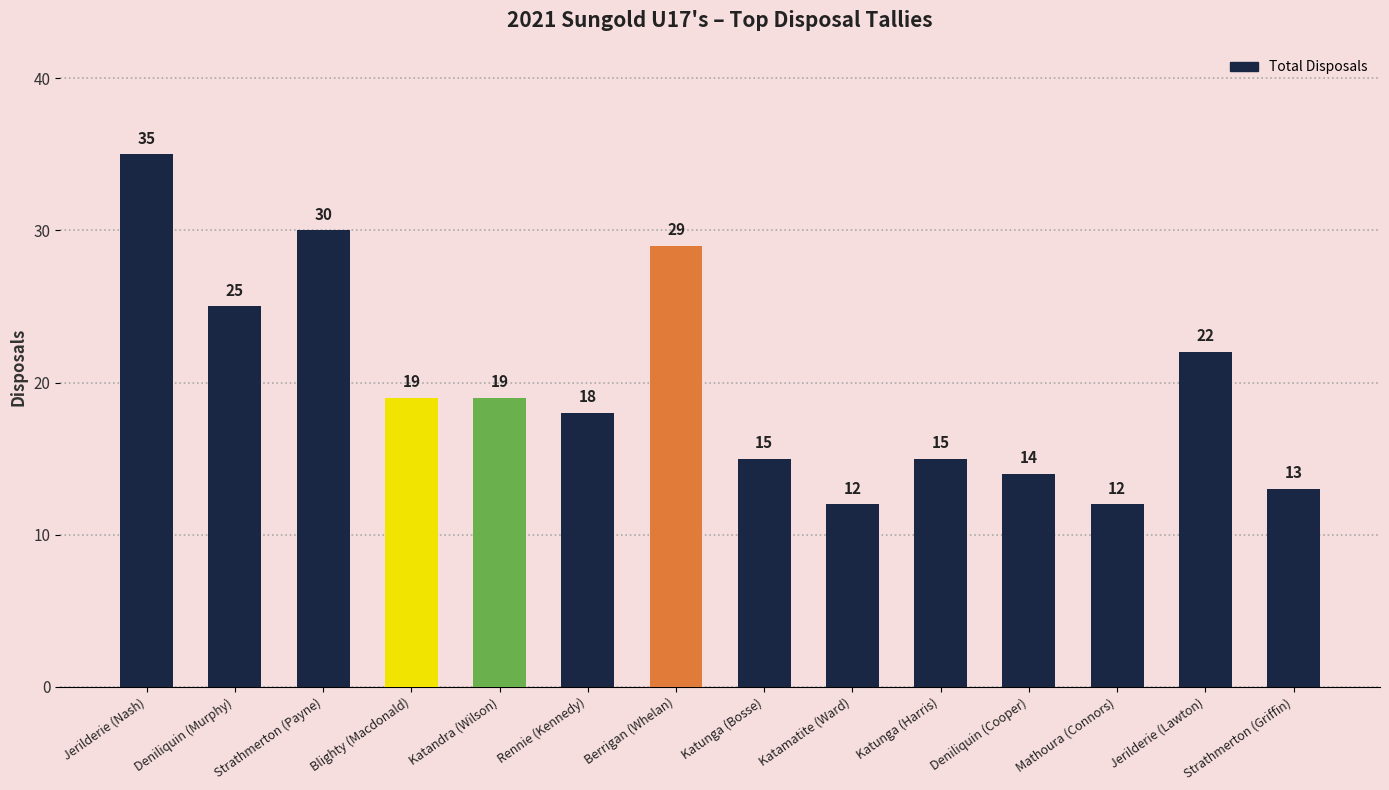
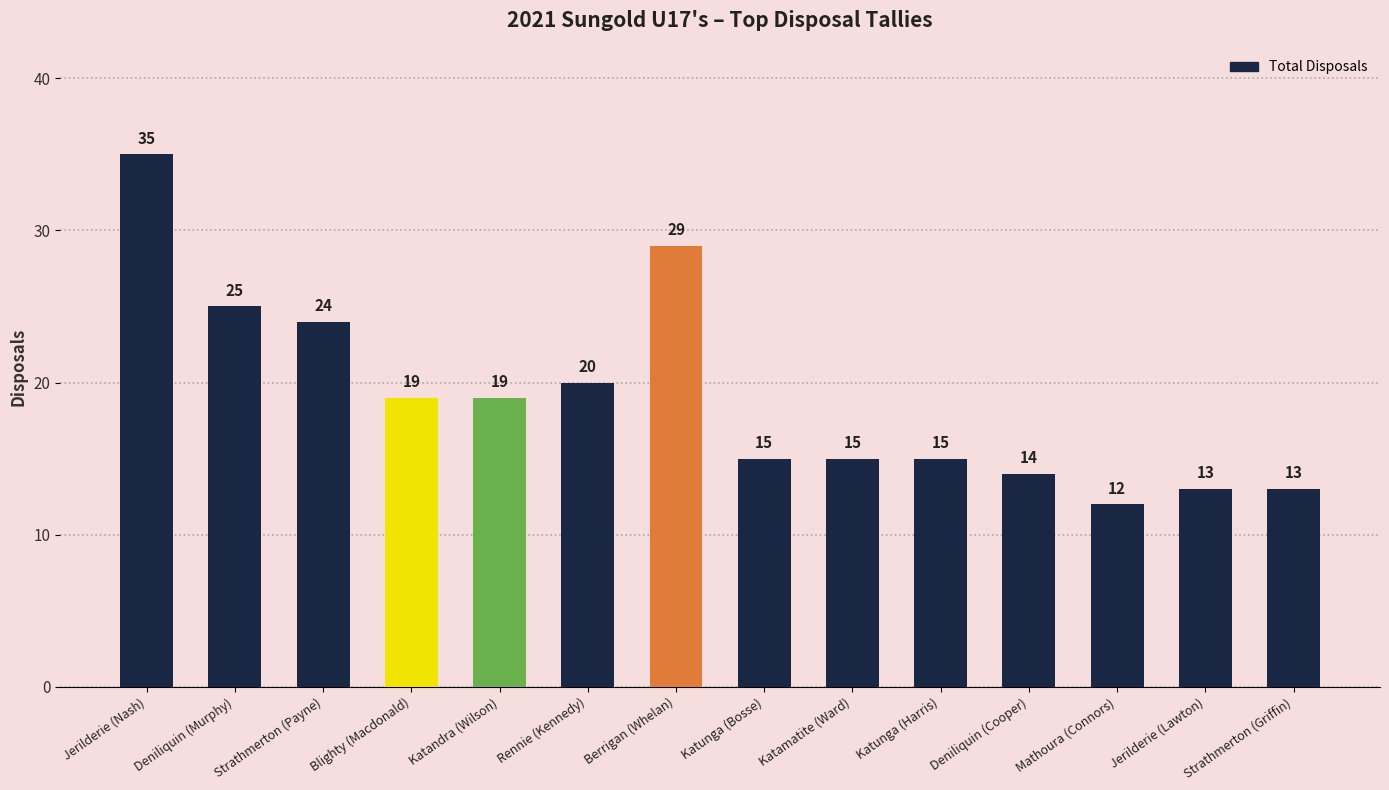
  {
    "Jerilderie (Nash)": 35,
    "Deniliquin (Murphy)": 25,
-   "Strathmerton (Payne)": 30,
+   "Strathmerton (Payne)": 24,
    "Blighty (Macdonald)": 19,
    "Katandra (Wilson)": 19,
-   "Rennie (Kennedy)": 18,
+   "Rennie (Kennedy)": 20,
    "Berrigan (Whelan)": 29,
    "Katunga (Bosse)": 15,
-   "Katamatite (Ward)": 12,
+   "Katamatite (Ward)": 15,
    "Katunga (Harris)": 15,
    "Deniliquin (Cooper)": 14,
    "Mathoura (Connors)": 12,
-   "Jerilderie (Lawton)": 22,
+   "Jerilderie (Lawton)": 13,
    "Strathmerton (Griffin)": 13
  }
